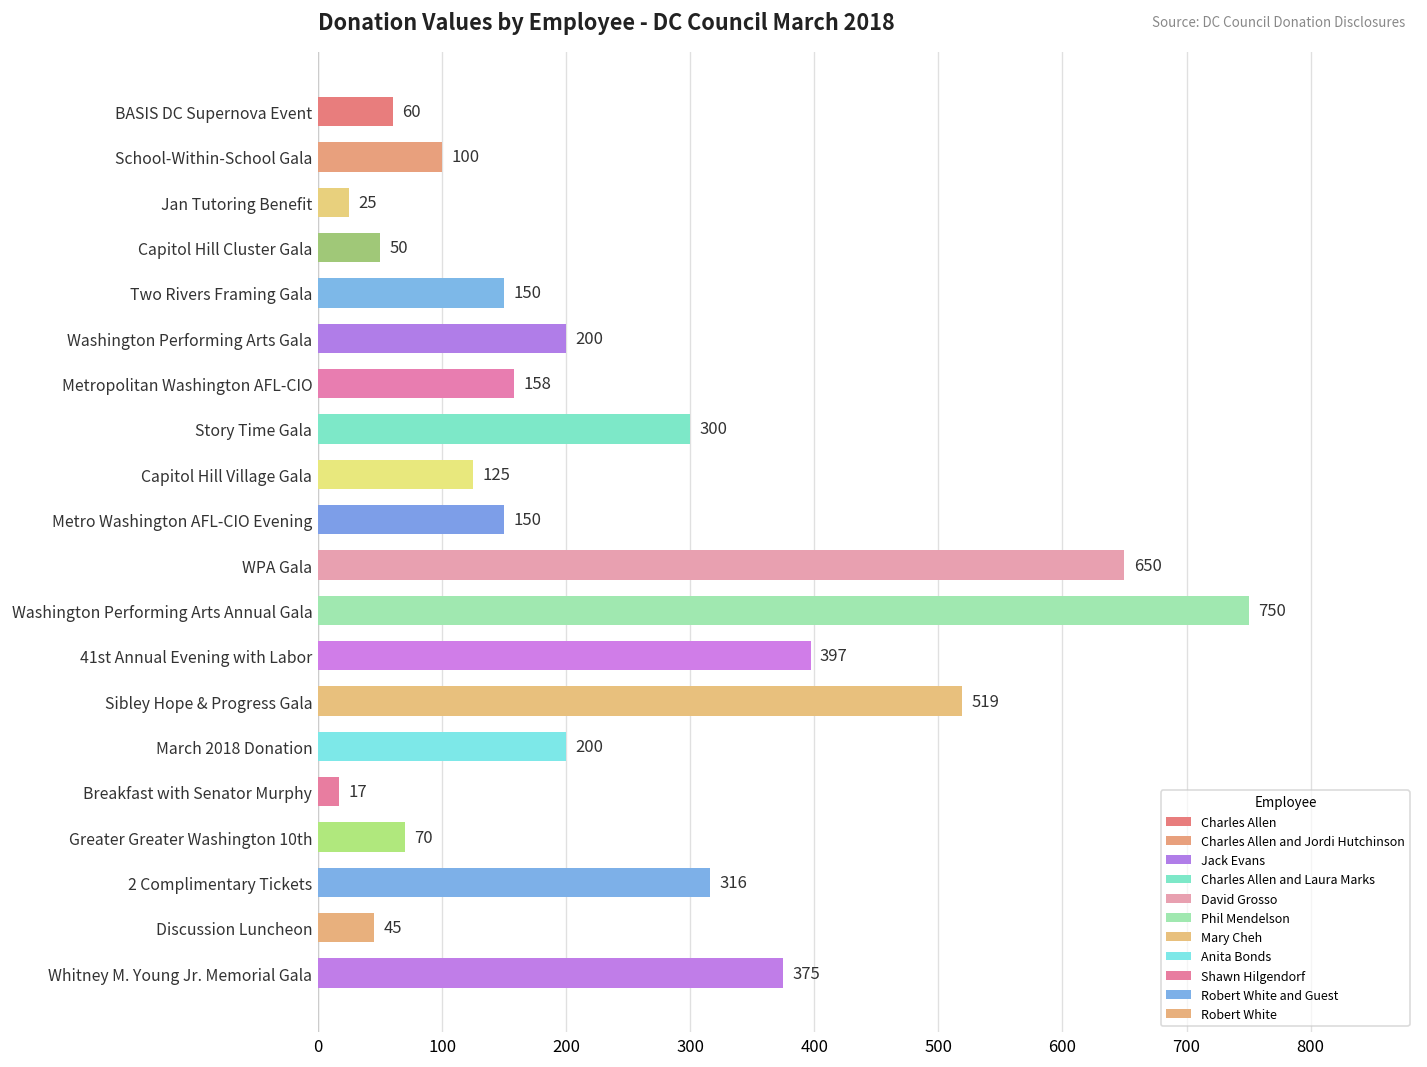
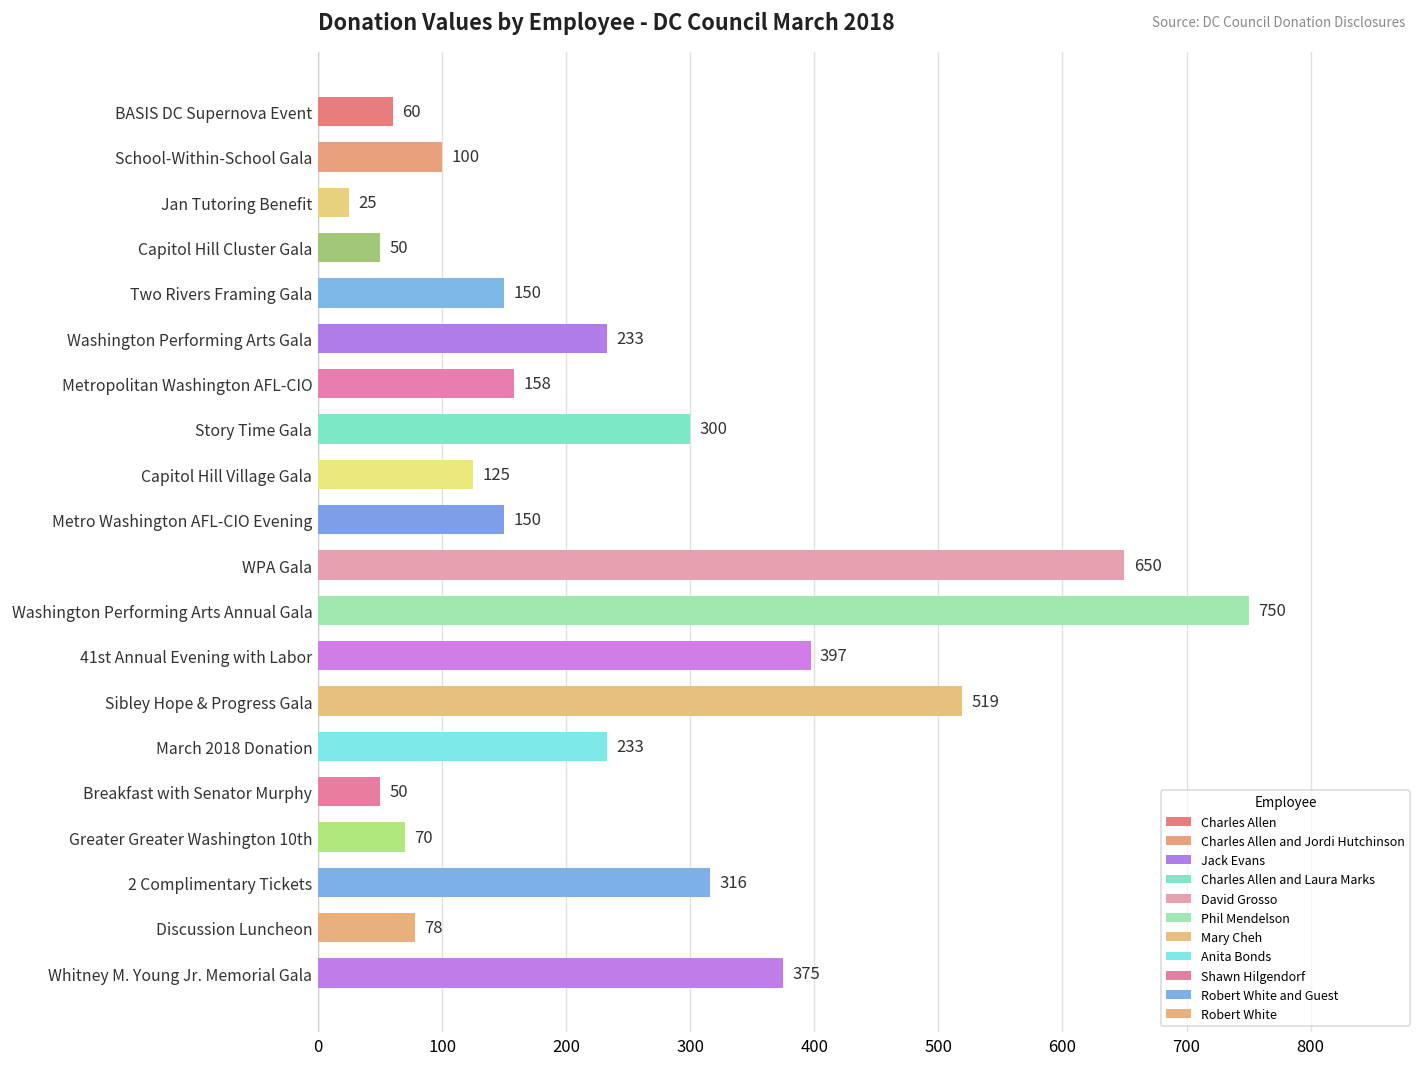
  {
    "BASIS DC Supernova Event": 60,
    "School-Within-School Gala": 100,
    "Jan Tutoring Benefit": 25,
    "Capitol Hill Cluster Gala": 50,
    "Two Rivers Framing Gala": 150,
-   "Washington Performing Arts Gala": 200,
+   "Washington Performing Arts Gala": 233,
    "Metropolitan Washington AFL-CIO": 158,
    "Story Time Gala": 300,
    "Capitol Hill Village Gala": 125,
    "Metro Washington AFL-CIO Evening": 150,
    "WPA Gala": 650,
    "Washington Performing Arts Annual Gala": 750,
    "41st Annual Evening with Labor": 397,
    "Sibley Hope & Progress Gala": 519,
-   "March 2018 Donation": 200,
-   "Breakfast with Senator Murphy": 17,
+   "March 2018 Donation": 233,
+   "Breakfast with Senator Murphy": 50,
    "Greater Greater Washington 10th": 70,
    "2 Complimentary Tickets": 316,
-   "Discussion Luncheon": 45,
+   "Discussion Luncheon": 78,
    "Whitney M. Young Jr. Memorial Gala": 375
  }
